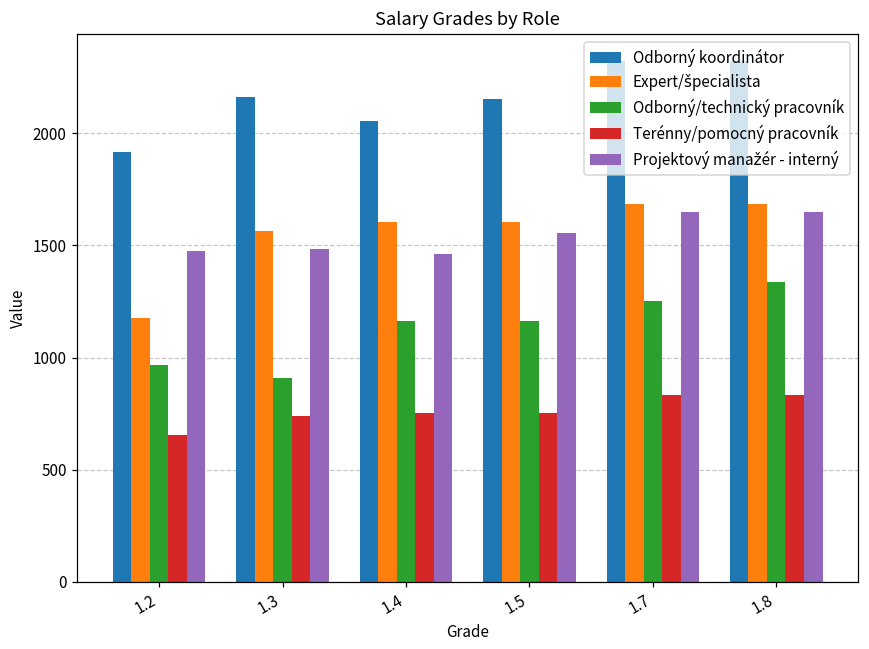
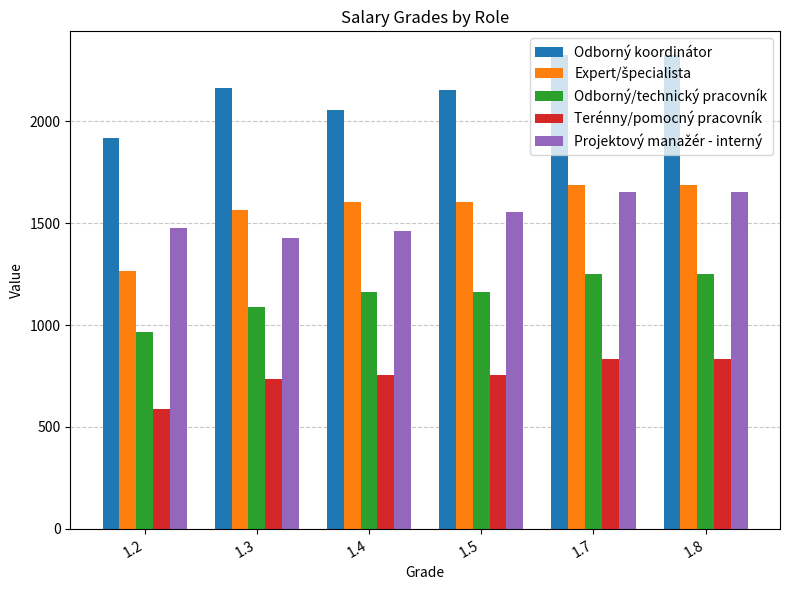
  {
    "Odborný koordinátor": {
      "1.2": 1920,
      "1.3": 2160,
      "1.4": 2050,
      "1.5": 2150
    },
    "Expert/špecialista": {
-     "1.2": 1180,
+     "1.2": 1270,
      "1.3": 1560,
      "1.4": 1600,
      "1.5": 1600,
      "1.7": 1690,
      "1.8": 1690
    },
    "Odborný/technický pracovník": {
      "1.2": 970,
-     "1.3": 910,
+     "1.3": 1090,
      "1.4": 1160,
      "1.5": 1160,
      "1.7": 1250,
-     "1.8": 1340
+     "1.8": 1250
    },
    "Terénny/pomocný pracovník": {
-     "1.2": 650,
+     "1.2": 590,
      "1.3": 740,
      "1.4": 750,
      "1.5": 750,
      "1.7": 830,
      "1.8": 830
    },
    "Projektový manažér - interný": {
      "1.2": 1470,
-     "1.3": 1480,
+     "1.3": 1430,
      "1.4": 1460,
      "1.5": 1560,
      "1.7": 1650,
      "1.8": 1650
    }
  }
